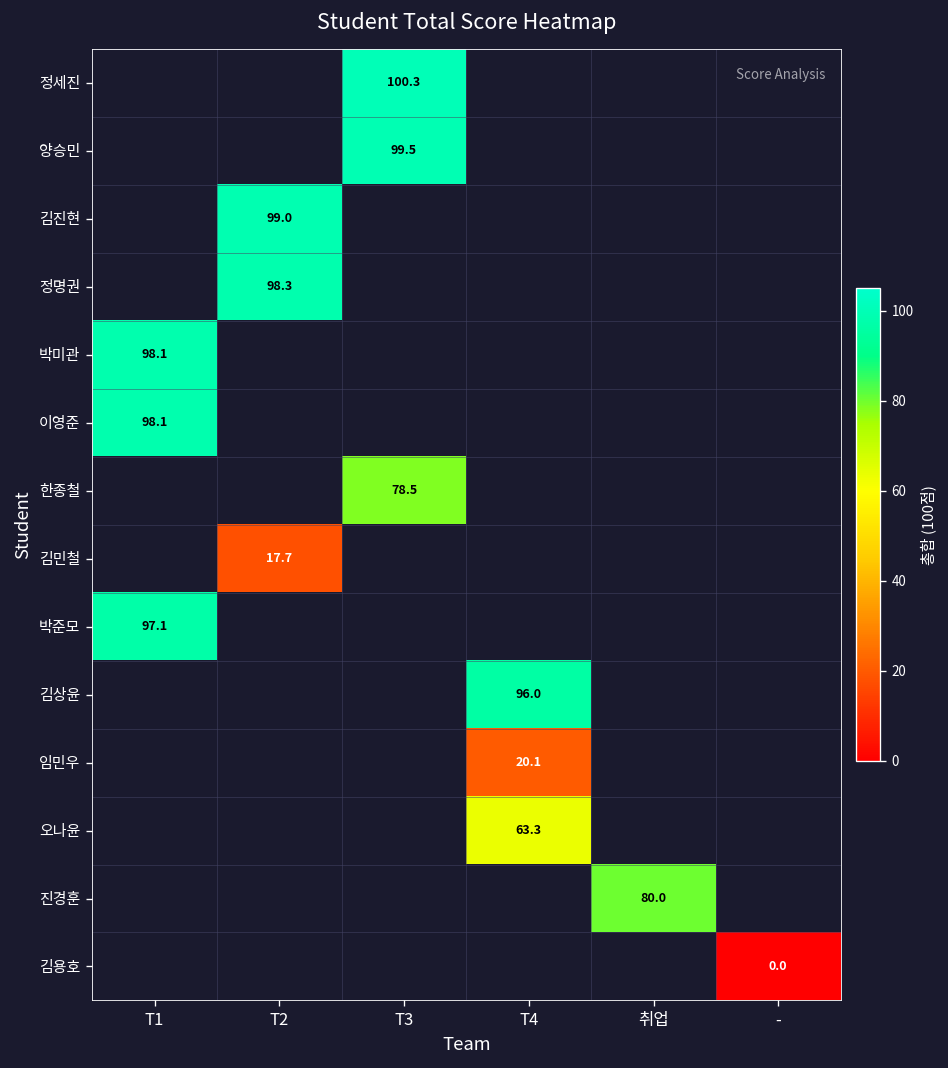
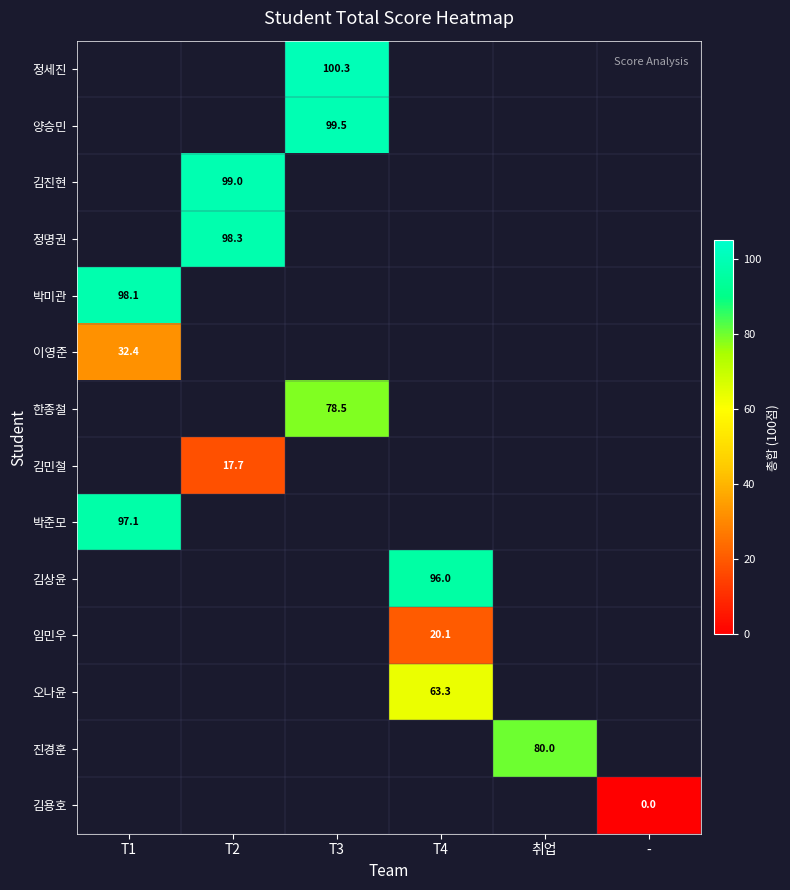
  {
    "정세진": {
      "T3": 100.3
    },
    "양승민": {
      "T3": 99.5
    },
    "김진현": {
      "T2": 99.0
    },
    "정명권": {
      "T2": 98.3
    },
    "박미관": {
      "T1": 98.1
    },
    "이영준": {
-     "T1": 98.1
+     "T1": 32.4
    },
    "한종철": {
      "T3": 78.5
    },
    "김민철": {
      "T2": 17.7
    },
    "박준모": {
      "T1": 97.1
    },
    "김상윤": {
      "T4": 96.0
    },
    "임민우": {
      "T4": 20.1
    },
    "오나윤": {
      "T4": 63.3
    },
    "진경훈": {
      "취업": 80.0
    },
    "김용호": {
      "-": 0.0
    }
  }
